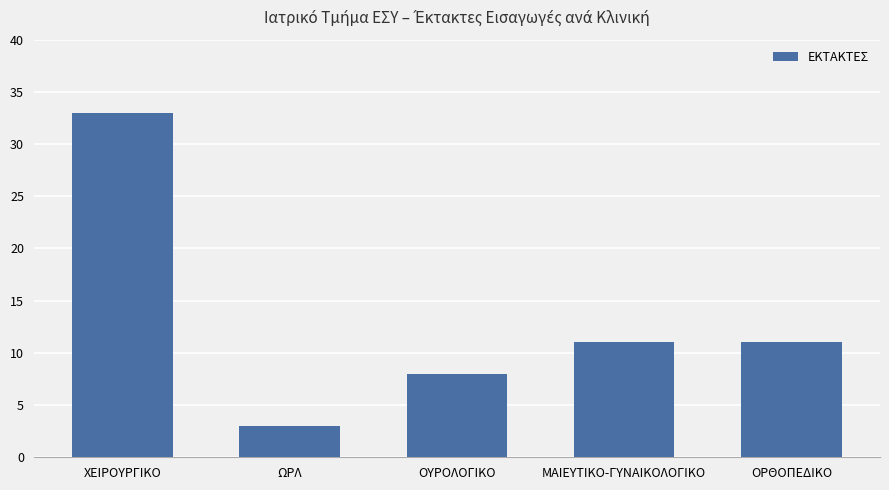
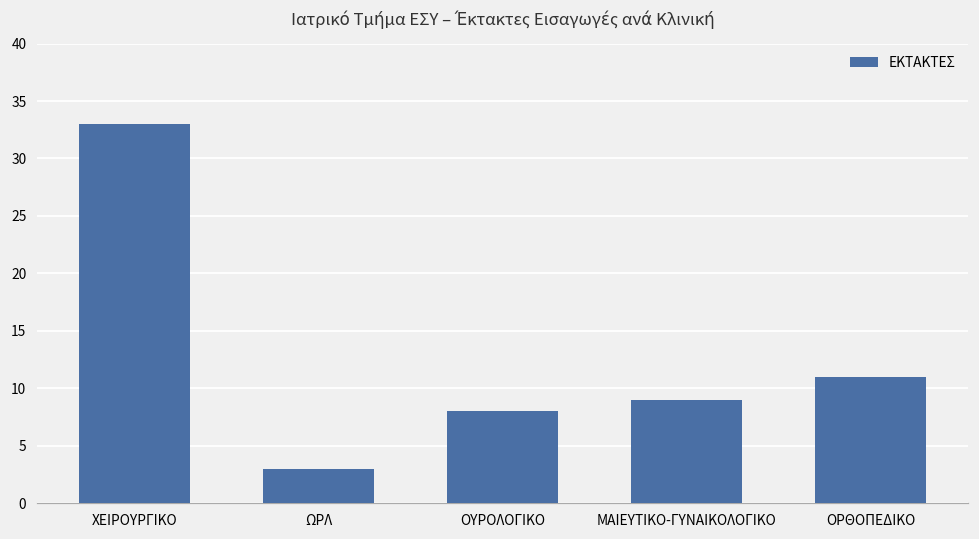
  {
    "ΧΕΙΡΟΥΡΓΙΚΟ": 33,
    "ΩΡΛ": 3,
    "ΟΥΡΟΛΟΓΙΚΟ": 8,
-   "ΜΑΙΕΥΤΙΚΟ-ΓΥΝΑΙΚΟΛΟΓΙΚΟ": 11,
+   "ΜΑΙΕΥΤΙΚΟ-ΓΥΝΑΙΚΟΛΟΓΙΚΟ": 9,
    "ΟΡΘΟΠΕΔΙΚΟ": 11
  }
